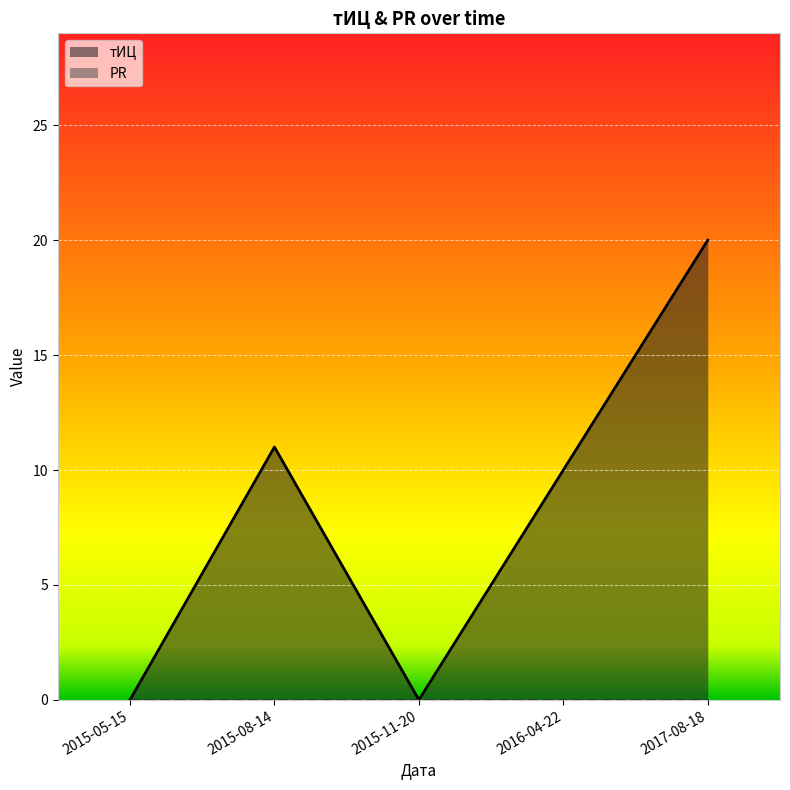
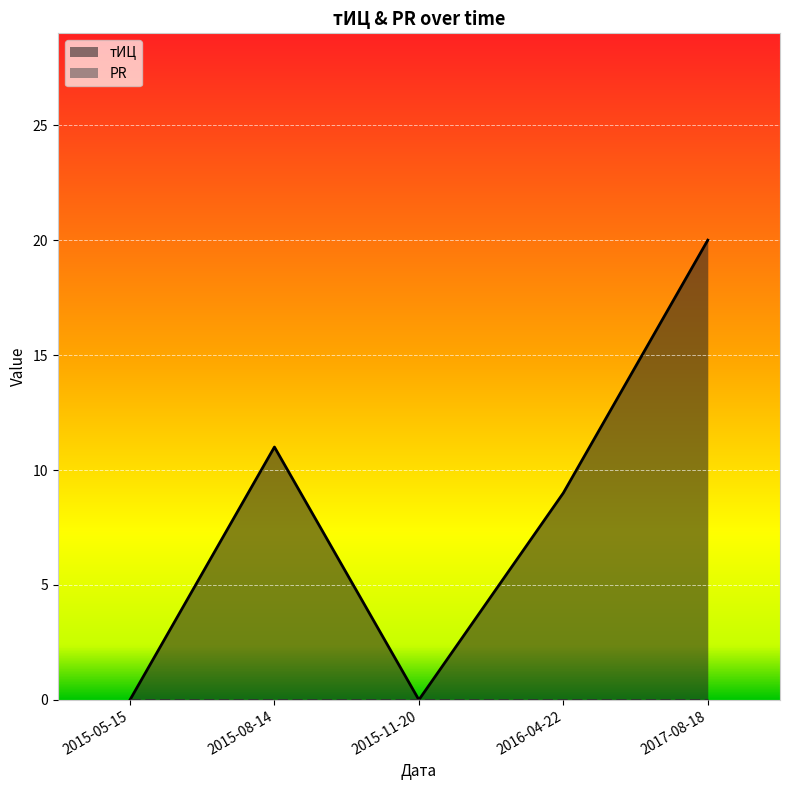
  {
    "тИЦ": {
      "2015-08-14": 11,
-     "2016-04-22": 10,
+     "2016-04-22": 9,
      "2017-08-18": 20
    },
    "PR": {
      "2015-08-14": 0,
      "2016-04-22": 0,
      "2017-08-18": 0
    }
  }
